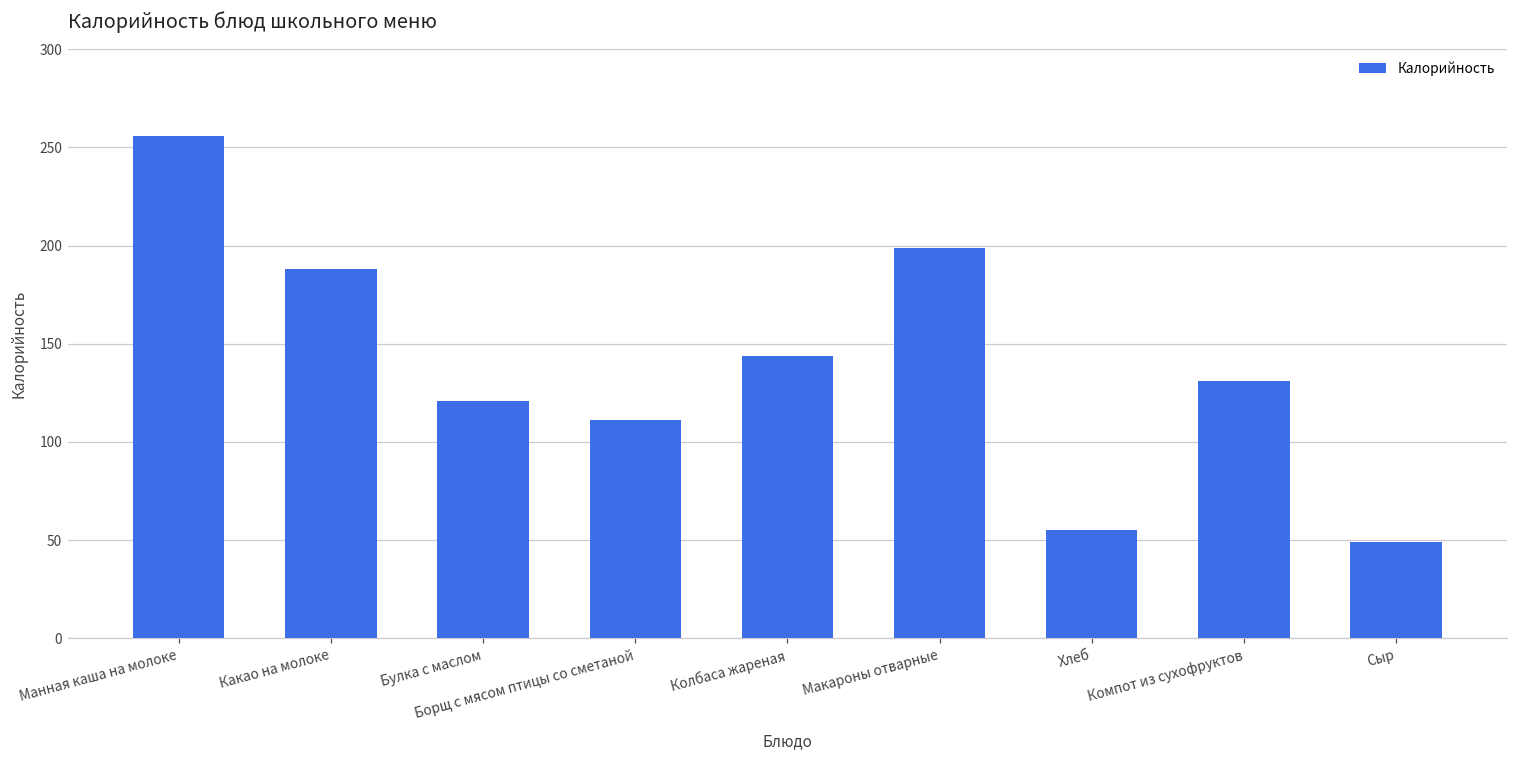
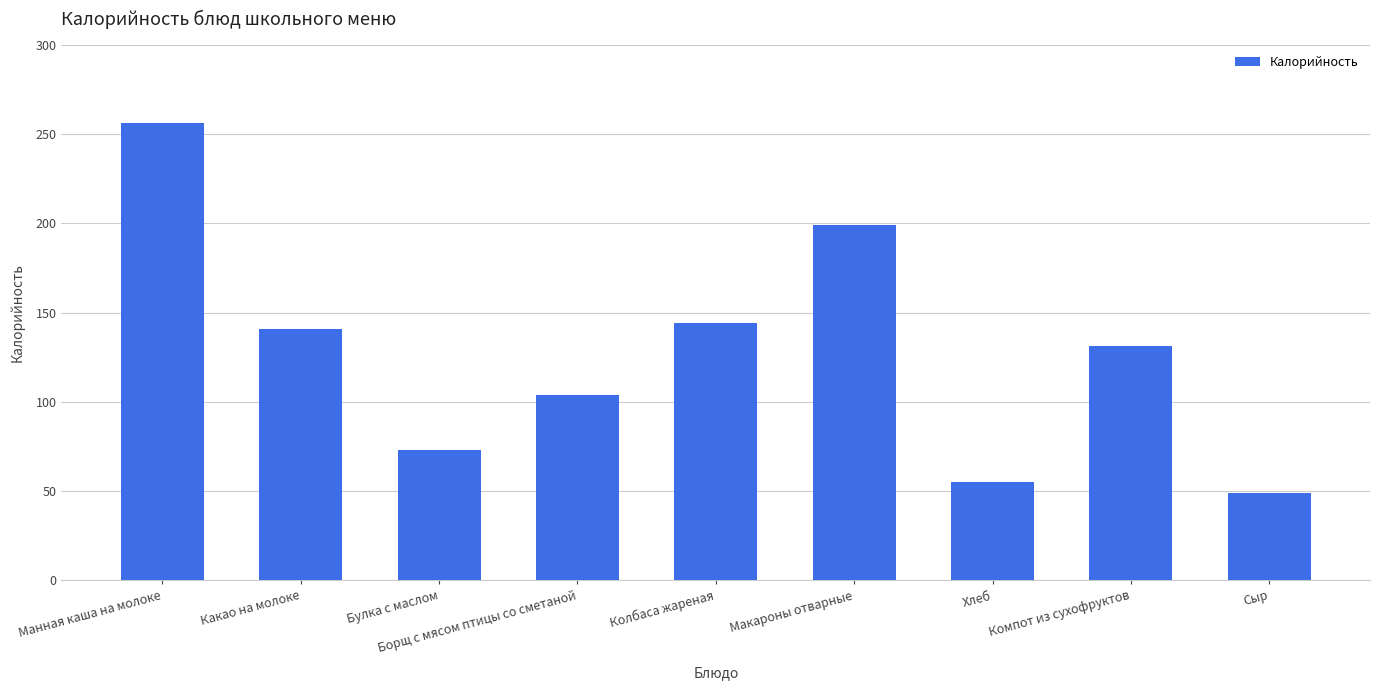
  {
    "Манная каша на молоке": 256,
-   "Какао на молоке": 188,
-   "Булка с маслом": 121,
-   "Борщ с мясом птицы со сметаной": 111,
+   "Какао на молоке": 141,
+   "Булка с маслом": 73,
+   "Борщ с мясом птицы со сметаной": 104,
    "Колбаса жареная": 144,
    "Макароны отварные": 199,
    "Хлеб": 55,
    "Компот из сухофруктов": 131,
    "Сыр": 49
  }
